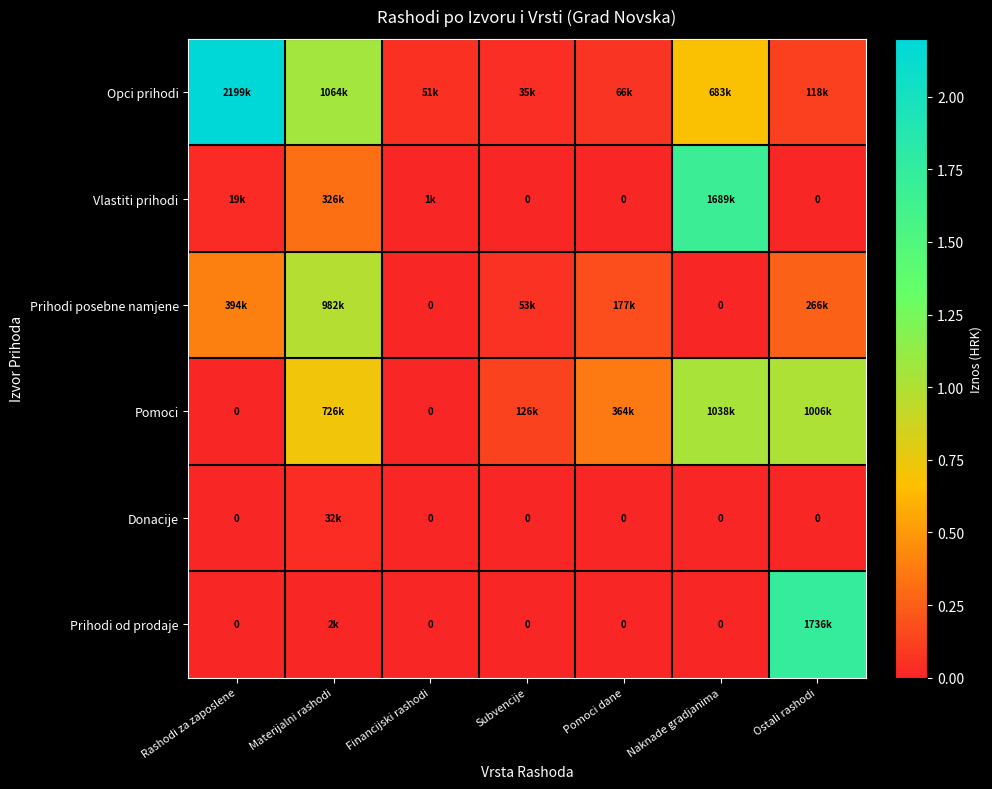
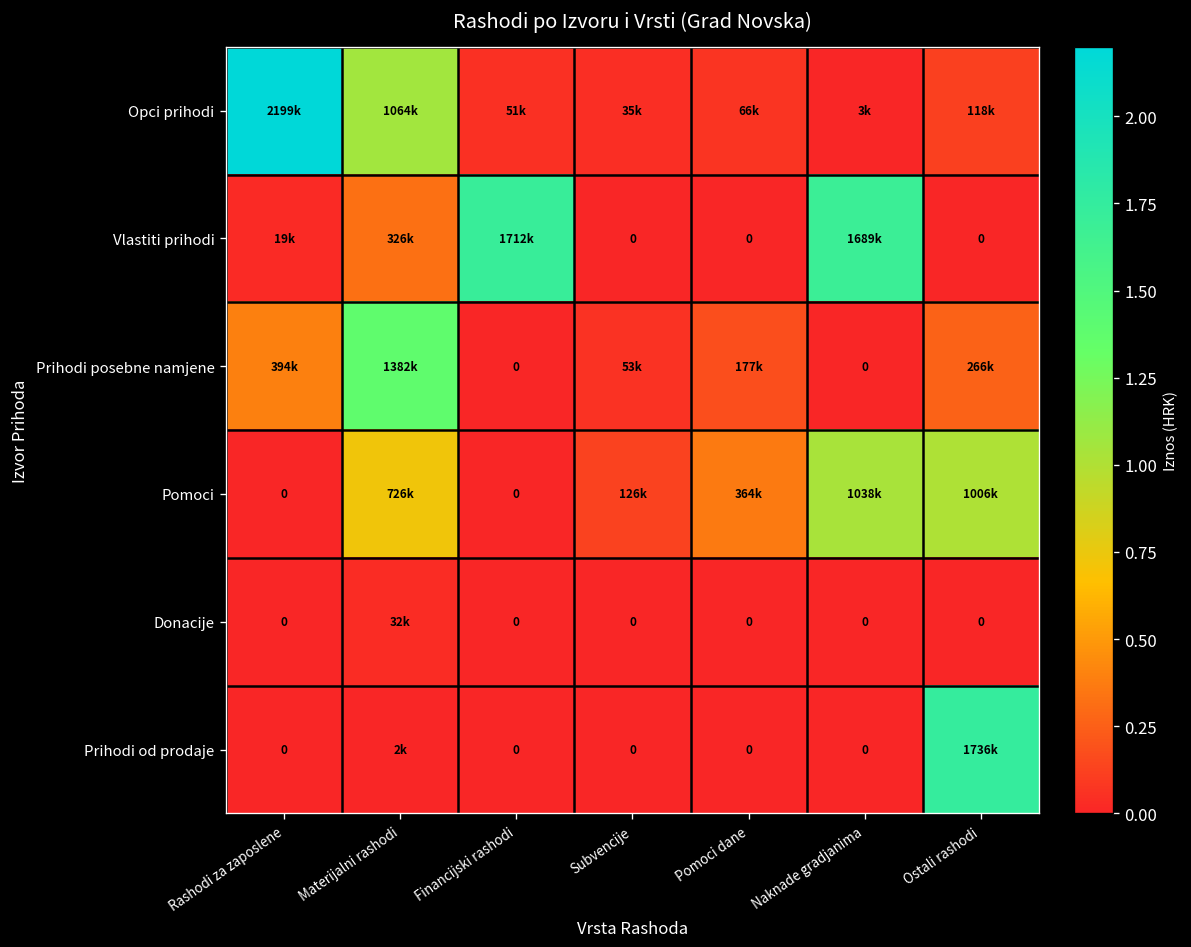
  {
    "Opci prihodi": {
      "Rashodi za zaposlene": "2199k",
      "Materijalni rashodi": "1064k",
      "Financijski rashodi": "51k",
      "Subvencije": "35k",
      "Pomoci dane": "66k",
-     "Naknade gradjanima": "683k",
+     "Naknade gradjanima": "3k",
      "Ostali rashodi": "118k"
    },
    "Vlastiti prihodi": {
      "Rashodi za zaposlene": "19k",
      "Materijalni rashodi": "326k",
-     "Financijski rashodi": "1k",
+     "Financijski rashodi": "1712k",
      "Subvencije": "0",
      "Pomoci dane": "0",
      "Naknade gradjanima": "1689k",
      "Ostali rashodi": "0"
    },
    "Prihodi posebne namjene": {
      "Rashodi za zaposlene": "394k",
-     "Materijalni rashodi": "982k",
+     "Materijalni rashodi": "1382k",
      "Financijski rashodi": "0",
      "Subvencije": "53k",
      "Pomoci dane": "177k",
      "Naknade gradjanima": "0",
      "Ostali rashodi": "266k"
    },
    "Pomoci": {
      "Rashodi za zaposlene": "0",
      "Materijalni rashodi": "726k",
      "Financijski rashodi": "0",
      "Subvencije": "126k",
      "Pomoci dane": "364k",
      "Naknade gradjanima": "1038k",
      "Ostali rashodi": "1006k"
    },
    "Donacije": {
      "Rashodi za zaposlene": "0",
      "Materijalni rashodi": "32k",
      "Financijski rashodi": "0",
      "Subvencije": "0",
      "Pomoci dane": "0",
      "Naknade gradjanima": "0",
      "Ostali rashodi": "0"
    },
    "Prihodi od prodaje": {
      "Rashodi za zaposlene": "0",
      "Materijalni rashodi": "2k",
      "Financijski rashodi": "0",
      "Subvencije": "0",
      "Pomoci dane": "0",
      "Naknade gradjanima": "0",
      "Ostali rashodi": "1736k"
    }
  }
